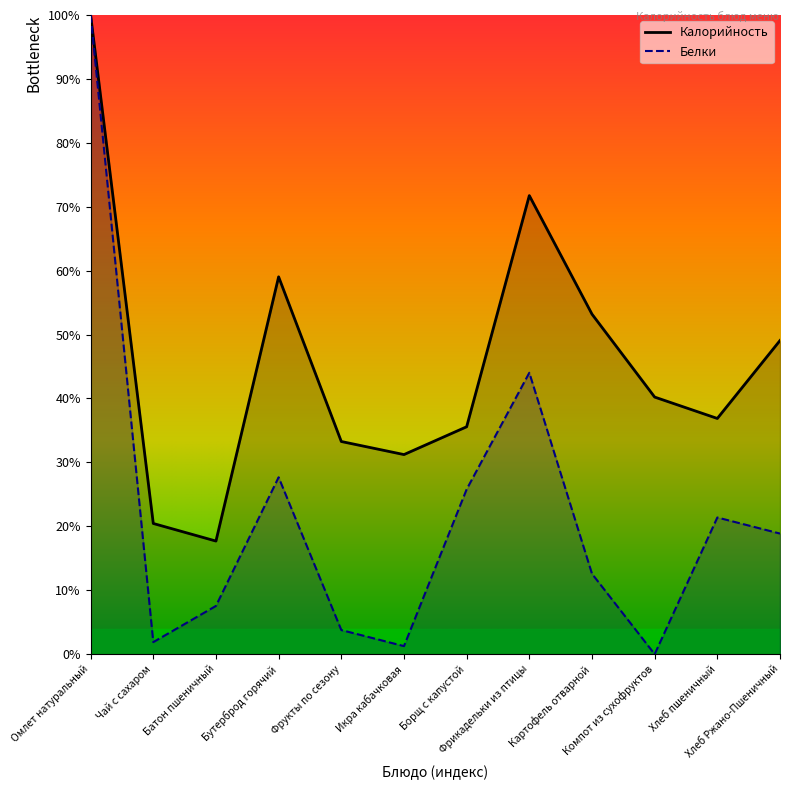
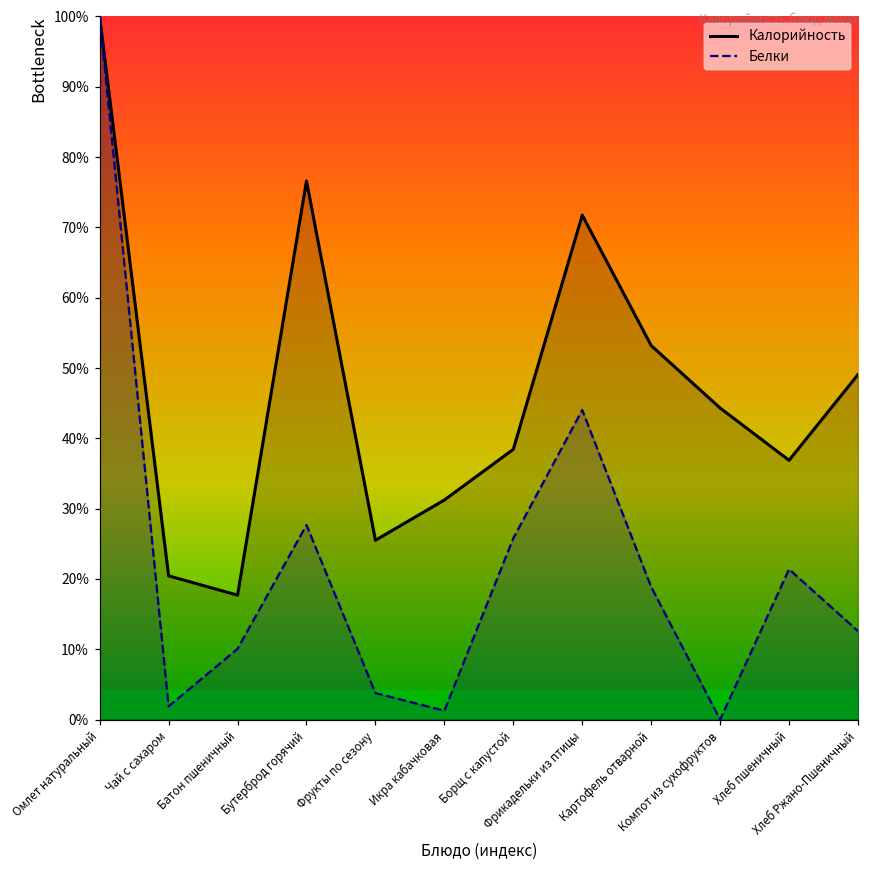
  {
    "Калорийность": {
      "Чай с сахаром": "20%",
      "Батон пшеничный": "18%",
-     "Бутерброд горячий": "59%",
-     "Фрукты по сезону": "33%",
+     "Бутерброд горячий": "77%",
+     "Фрукты по сезону": "26%",
      "Икра кабачковая": "31%",
-     "Борщ с капустой": "36%",
+     "Борщ с капустой": "38%",
      "Фрикадельки из птицы": "72%",
      "Картофель отварной": "53%",
-     "Компот из сухофруктов": "40%",
+     "Компот из сухофруктов": "44%",
      "Хлеб пшеничный": "37%",
      "Хлеб Ржано-Пшеничный": "49%"
    },
    "Белки": {
-     "Батон пшеничный": "8%",
+     "Батон пшеничный": "10%",
      "Бутерброд горячий": "28%",
      "Борщ с капустой": "26%",
      "Фрикадельки из птицы": "44%",
-     "Картофель отварной": "13%",
+     "Картофель отварной": "19%",
      "Хлеб пшеничный": "21%",
-     "Хлеб Ржано-Пшеничный": "19%"
+     "Хлеб Ржано-Пшеничный": "13%"
    }
  }
